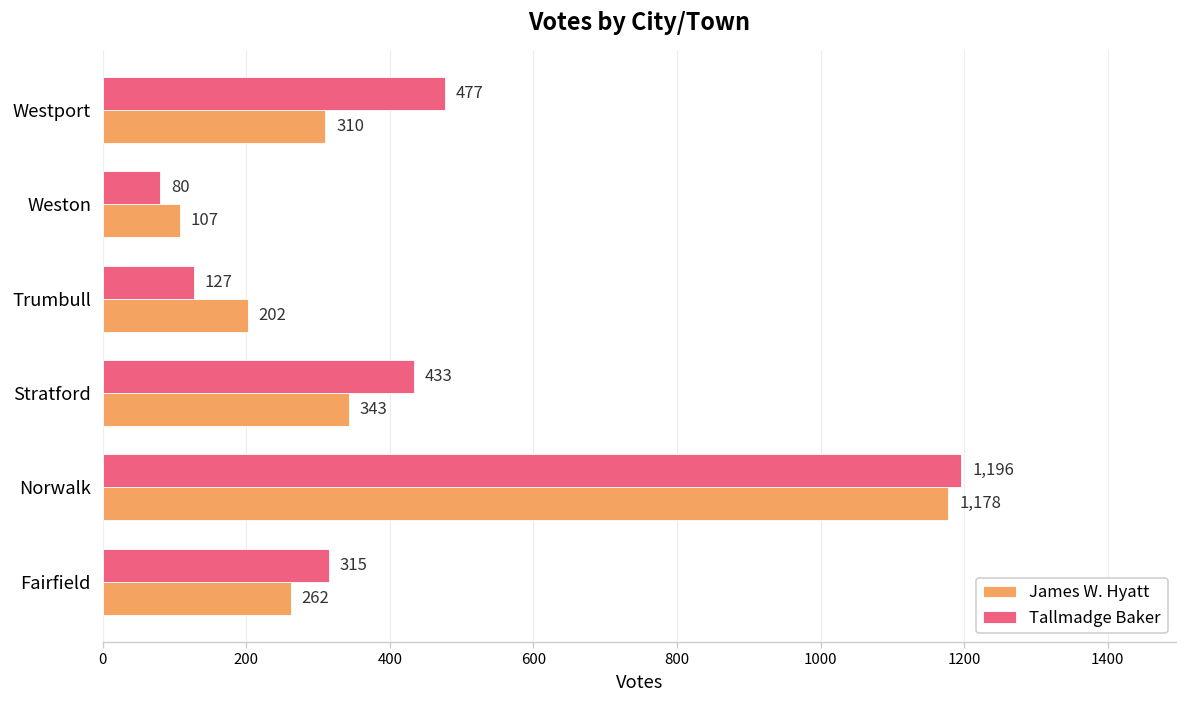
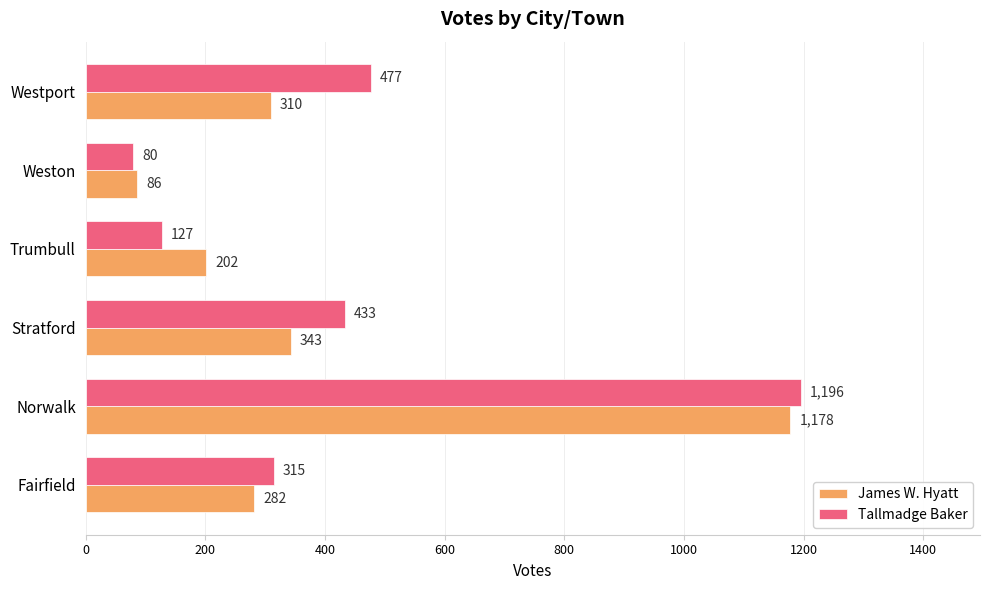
  {
    "James W. Hyatt": {
      "Westport": "310",
-     "Weston": "107",
+     "Weston": "86",
      "Trumbull": "202",
      "Stratford": "343",
      "Norwalk": "1,178",
-     "Fairfield": "262"
+     "Fairfield": "282"
    },
    "Tallmadge Baker": {
      "Westport": "477",
      "Weston": "80",
      "Trumbull": "127",
      "Stratford": "433",
      "Norwalk": "1,196",
      "Fairfield": "315"
    }
  }
